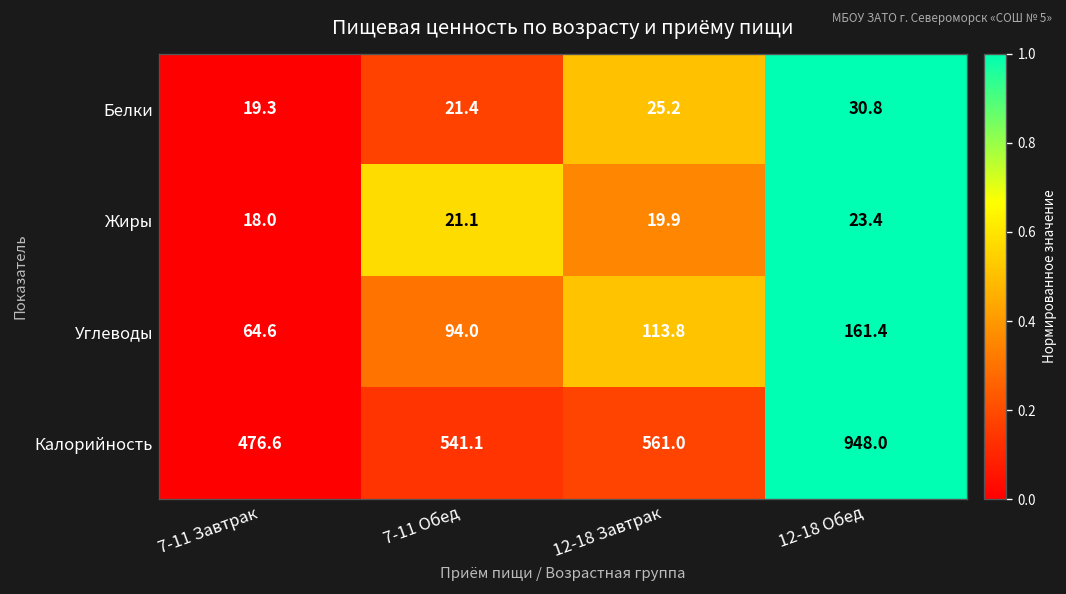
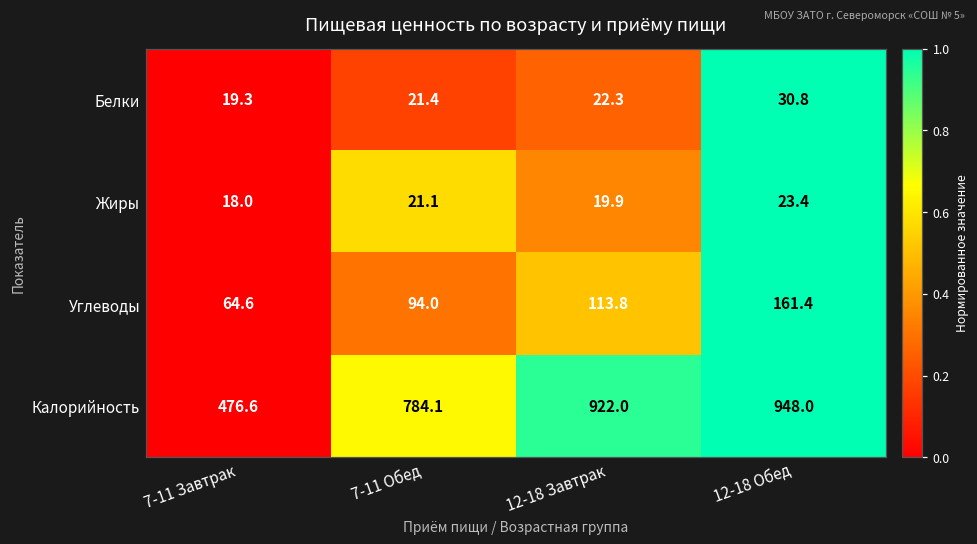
  {
    "Белки": {
      "7-11 Завтрак": 19.3,
      "7-11 Обед": 21.4,
-     "12-18 Завтрак": 25.2,
+     "12-18 Завтрак": 22.3,
      "12-18 Обед": 30.8
    },
    "Жиры": {
      "7-11 Завтрак": 18.0,
      "7-11 Обед": 21.1,
      "12-18 Завтрак": 19.9,
      "12-18 Обед": 23.4
    },
    "Углеводы": {
      "7-11 Завтрак": 64.6,
      "7-11 Обед": 94.0,
      "12-18 Завтрак": 113.8,
      "12-18 Обед": 161.4
    },
    "Калорийность": {
      "7-11 Завтрак": 476.6,
-     "7-11 Обед": 541.1,
-     "12-18 Завтрак": 561.0,
+     "7-11 Обед": 784.1,
+     "12-18 Завтрак": 922.0,
      "12-18 Обед": 948.0
    }
  }
